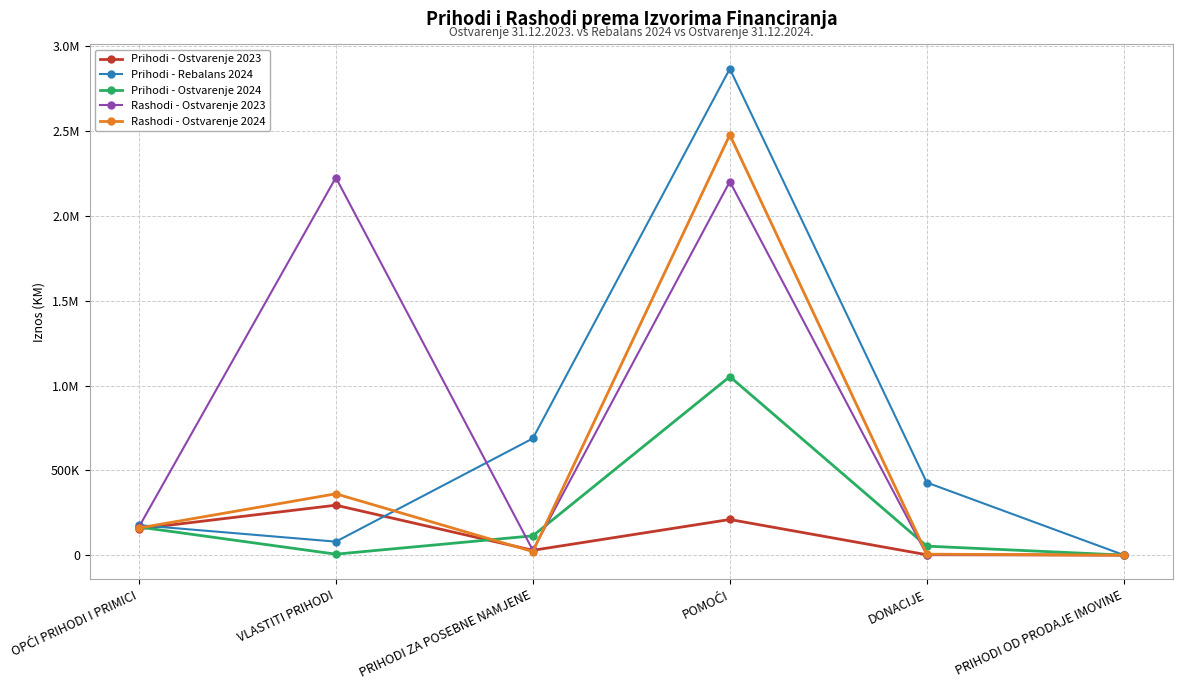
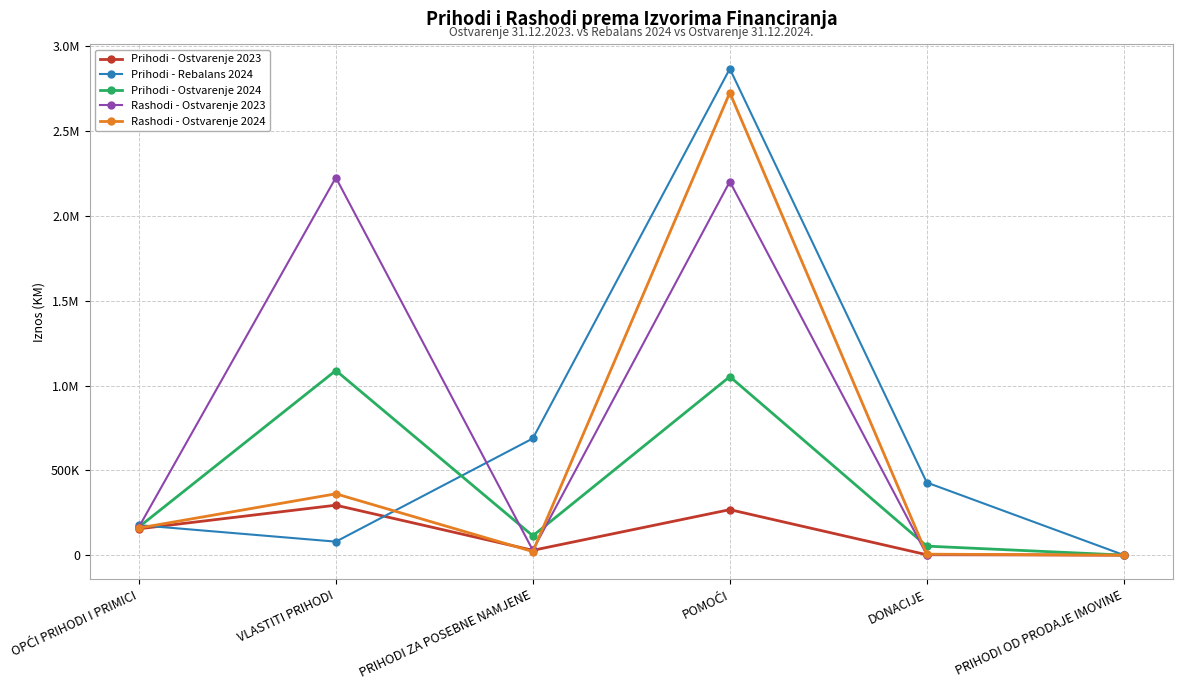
  {
    "Prihodi - Ostvarenje 2023": {
      "VLASTITI PRIHODI": 290000,
-     "POMOĆI": 210000
+     "POMOĆI": 270000
    },
    "Prihodi - Rebalans 2024": {
      "VLASTITI PRIHODI": 80000,
      "PRIHODI ZA POSEBNE NAMJENE": 690000,
      "POMOĆI": 2870000,
      "DONACIJE": 430000
    },
    "Prihodi - Ostvarenje 2024": {
-     "VLASTITI PRIHODI": 10000,
+     "VLASTITI PRIHODI": 1090000,
      "PRIHODI ZA POSEBNE NAMJENE": 110000,
      "POMOĆI": 1050000,
      "DONACIJE": 50000
    },
    "Rashodi - Ostvarenje 2023": {
      "VLASTITI PRIHODI": 2230000,
      "POMOĆI": 2200000
    },
    "Rashodi - Ostvarenje 2024": {
      "VLASTITI PRIHODI": 360000,
-     "POMOĆI": 2480000
+     "POMOĆI": 2730000
    }
  }
